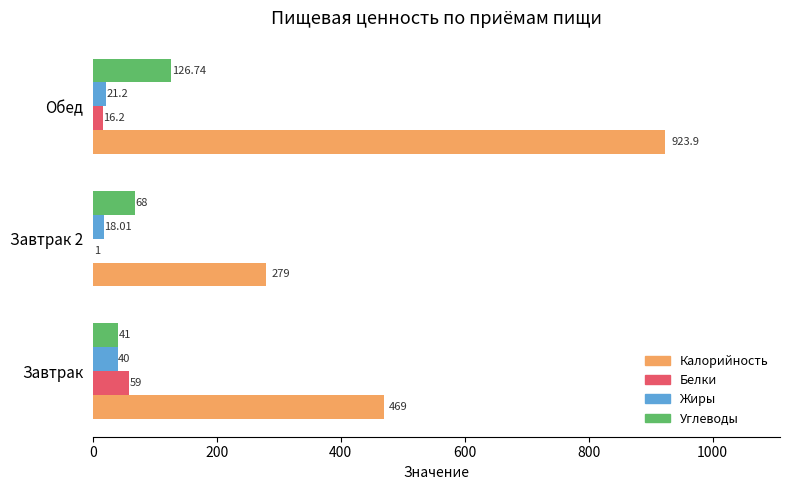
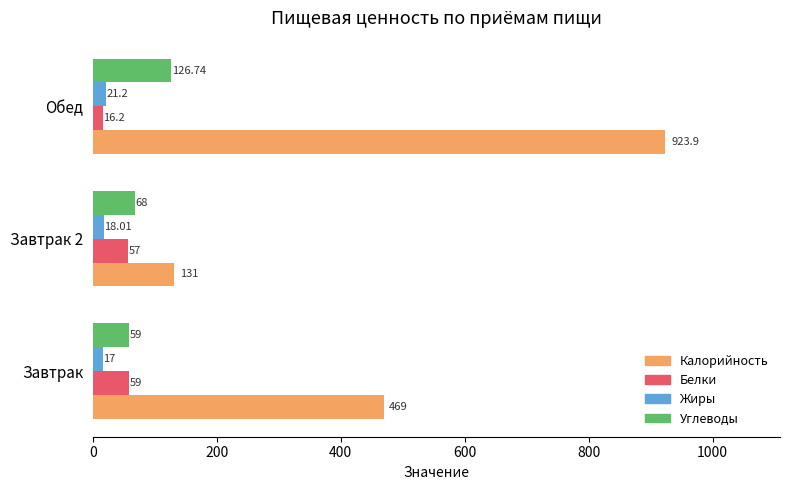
  {
    "Калорийность": {
      "Обед": 923.9,
-     "Завтрак 2": 279,
+     "Завтрак 2": 131,
      "Завтрак": 469
    },
    "Белки": {
      "Обед": 16.2,
-     "Завтрак 2": 1,
+     "Завтрак 2": 57,
      "Завтрак": 59
    },
    "Жиры": {
      "Обед": 21.2,
      "Завтрак 2": 18.01,
-     "Завтрак": 40
+     "Завтрак": 17
    },
    "Углеводы": {
      "Обед": 126.74,
      "Завтрак 2": 68,
-     "Завтрак": 41
+     "Завтрак": 59
    }
  }
